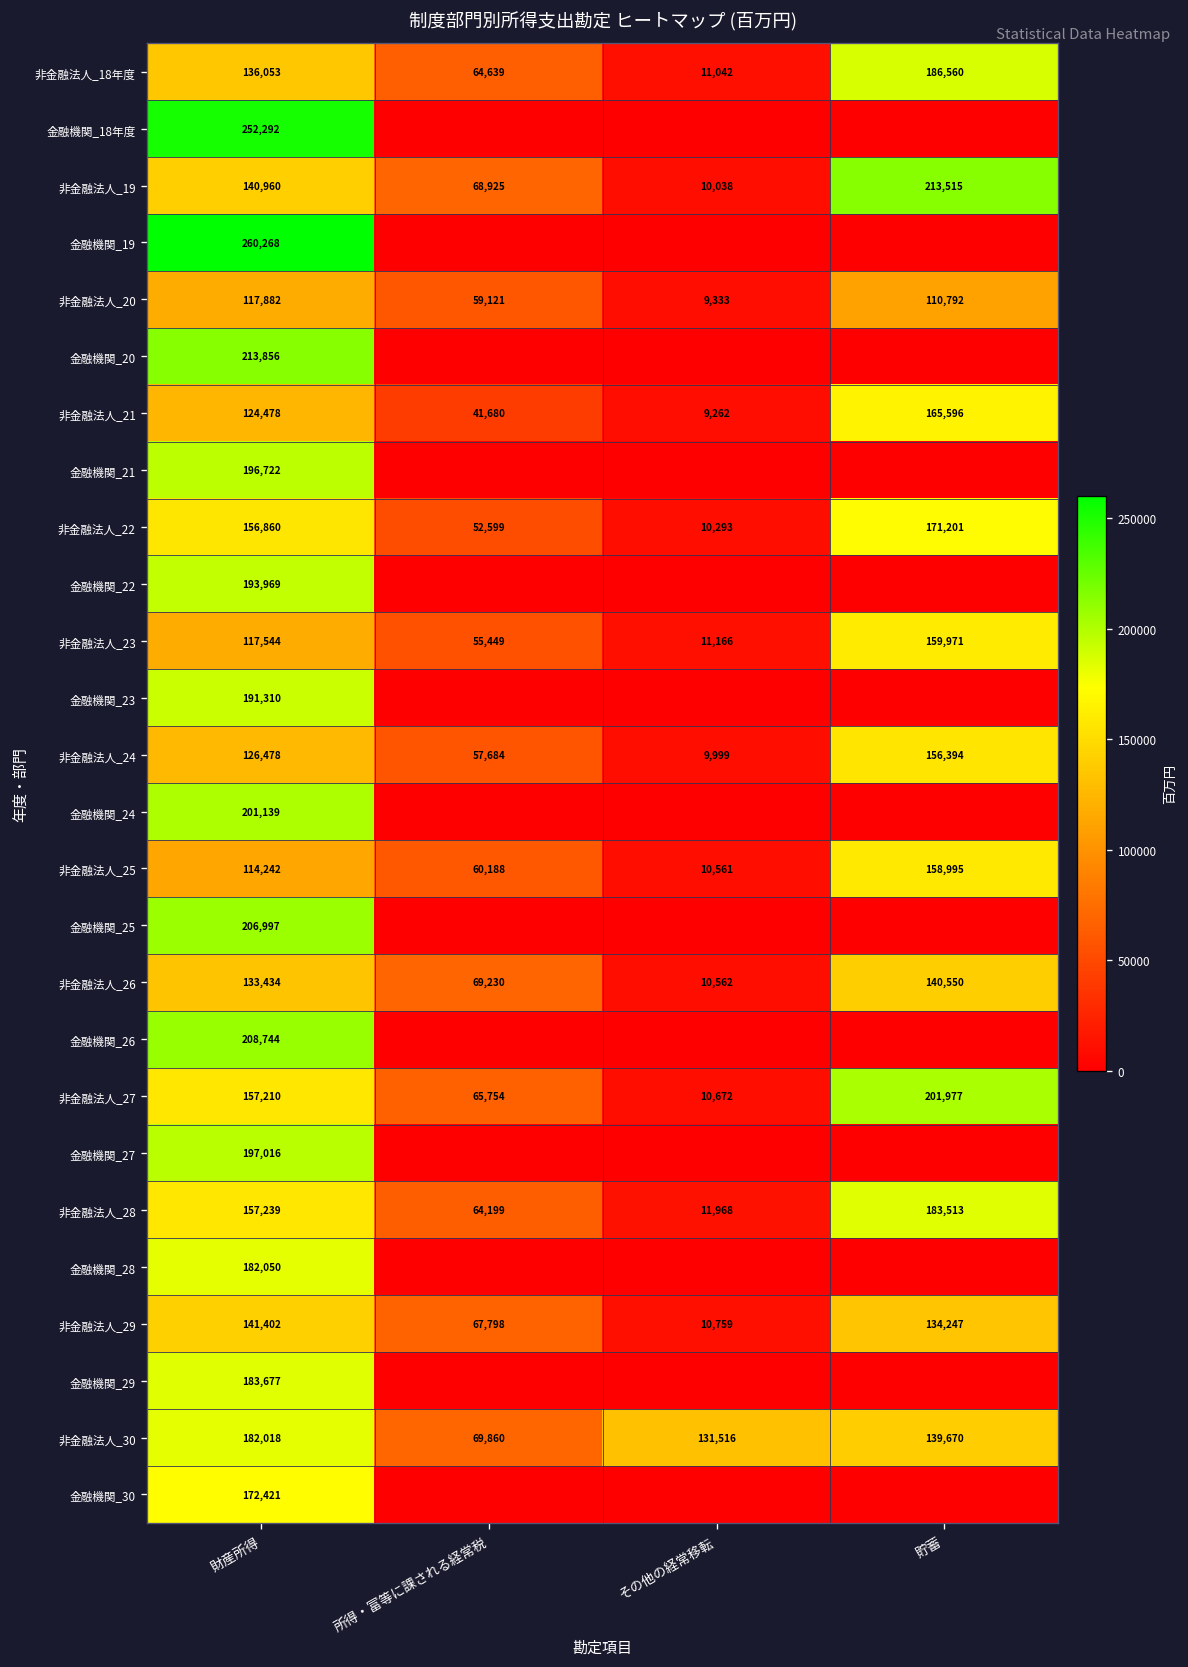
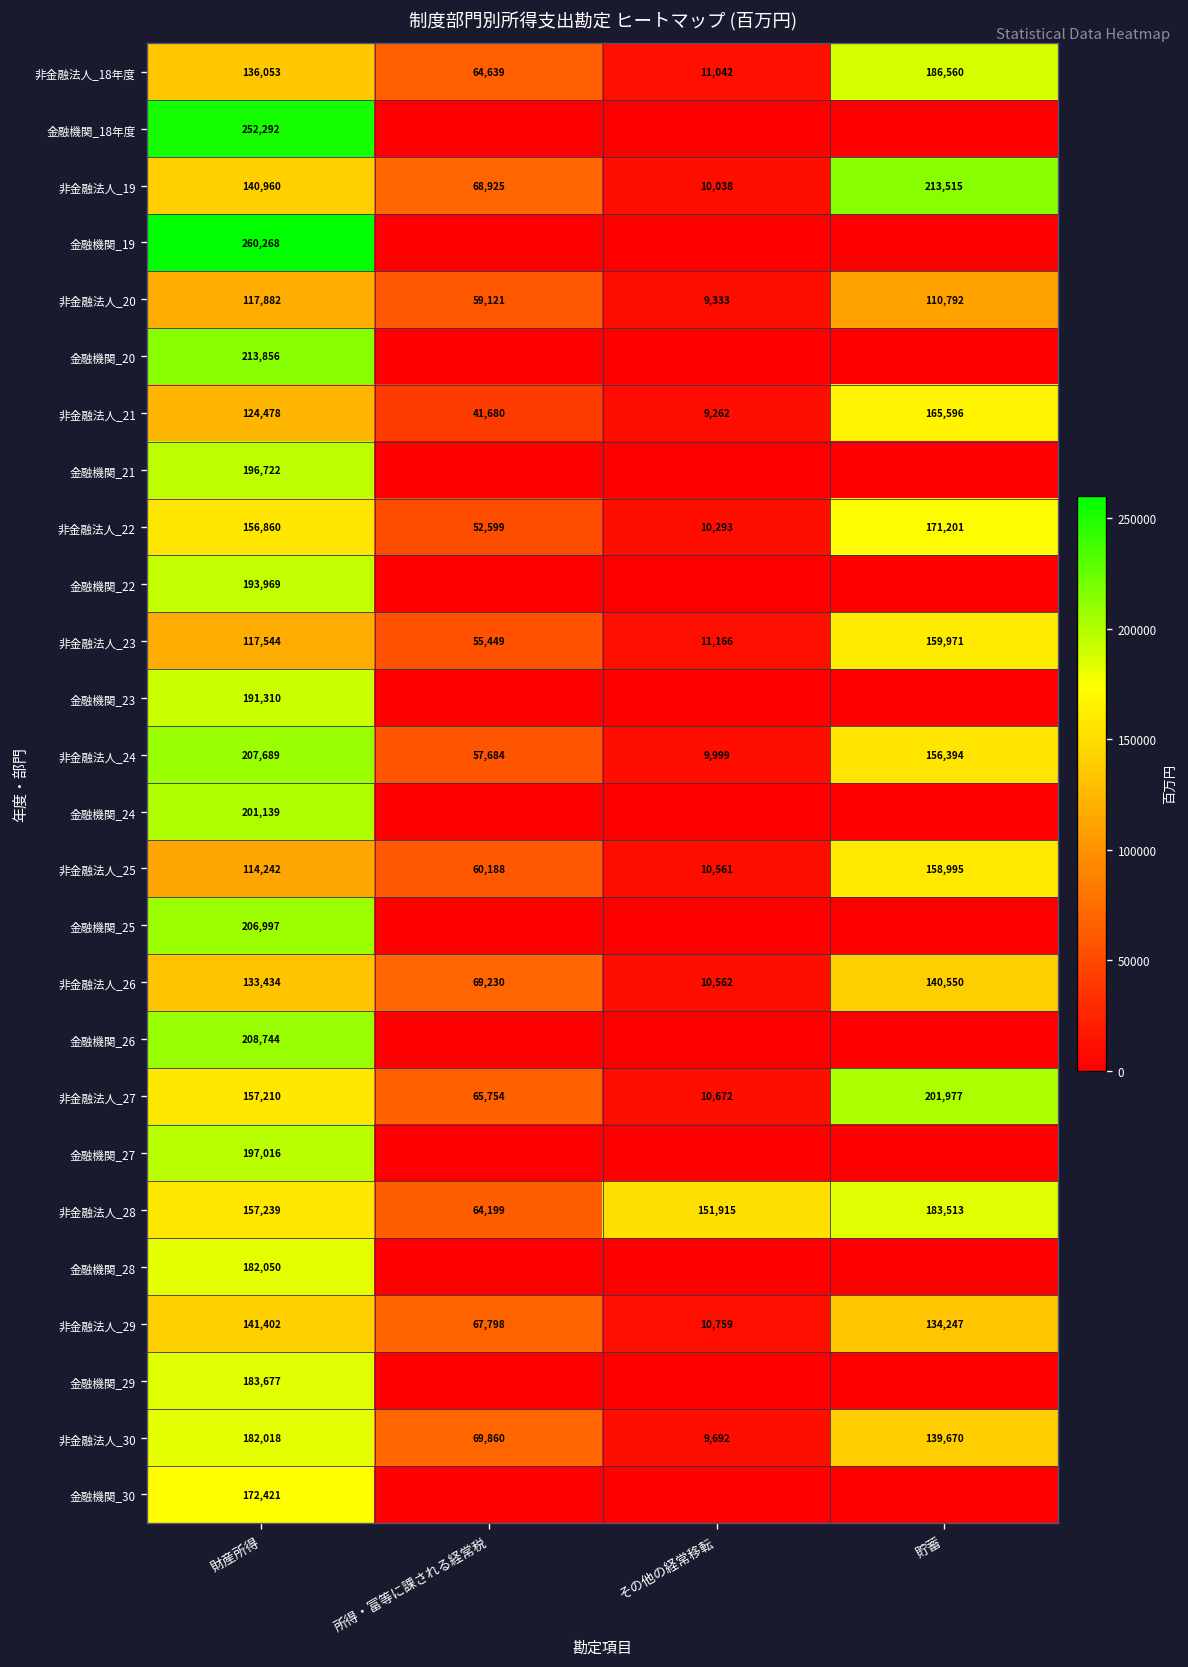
  {
    "非金融法人_18年度": {
      "財産所得": "136,053",
      "所得・富等に課される経常税": "64,639",
      "その他の経常移転": "11,042",
      "貯蓄": "186,560"
    },
    "金融機関_18年度": {
      "財産所得": "252,292"
    },
    "非金融法人_19": {
      "財産所得": "140,960",
      "所得・富等に課される経常税": "68,925",
      "その他の経常移転": "10,038",
      "貯蓄": "213,515"
    },
    "金融機関_19": {
      "財産所得": "260,268"
    },
    "非金融法人_20": {
      "財産所得": "117,882",
      "所得・富等に課される経常税": "59,121",
      "その他の経常移転": "9,333",
      "貯蓄": "110,792"
    },
    "金融機関_20": {
      "財産所得": "213,856"
    },
    "非金融法人_21": {
      "財産所得": "124,478",
      "所得・富等に課される経常税": "41,680",
      "その他の経常移転": "9,262",
      "貯蓄": "165,596"
    },
    "金融機関_21": {
      "財産所得": "196,722"
    },
    "非金融法人_22": {
      "財産所得": "156,860",
      "所得・富等に課される経常税": "52,599",
      "その他の経常移転": "10,293",
      "貯蓄": "171,201"
    },
    "金融機関_22": {
      "財産所得": "193,969"
    },
    "非金融法人_23": {
      "財産所得": "117,544",
      "所得・富等に課される経常税": "55,449",
      "その他の経常移転": "11,166",
      "貯蓄": "159,971"
    },
    "金融機関_23": {
      "財産所得": "191,310"
    },
    "非金融法人_24": {
-     "財産所得": "126,478",
+     "財産所得": "207,689",
      "所得・富等に課される経常税": "57,684",
      "その他の経常移転": "9,999",
      "貯蓄": "156,394"
    },
    "金融機関_24": {
      "財産所得": "201,139"
    },
    "非金融法人_25": {
      "財産所得": "114,242",
      "所得・富等に課される経常税": "60,188",
      "その他の経常移転": "10,561",
      "貯蓄": "158,995"
    },
    "金融機関_25": {
      "財産所得": "206,997"
    },
    "非金融法人_26": {
      "財産所得": "133,434",
      "所得・富等に課される経常税": "69,230",
      "その他の経常移転": "10,562",
      "貯蓄": "140,550"
    },
    "金融機関_26": {
      "財産所得": "208,744"
    },
    "非金融法人_27": {
      "財産所得": "157,210",
      "所得・富等に課される経常税": "65,754",
      "その他の経常移転": "10,672",
      "貯蓄": "201,977"
    },
    "金融機関_27": {
      "財産所得": "197,016"
    },
    "非金融法人_28": {
      "財産所得": "157,239",
      "所得・富等に課される経常税": "64,199",
-     "その他の経常移転": "11,968",
+     "その他の経常移転": "151,915",
      "貯蓄": "183,513"
    },
    "金融機関_28": {
      "財産所得": "182,050"
    },
    "非金融法人_29": {
      "財産所得": "141,402",
      "所得・富等に課される経常税": "67,798",
      "その他の経常移転": "10,759",
      "貯蓄": "134,247"
    },
    "金融機関_29": {
      "財産所得": "183,677"
    },
    "非金融法人_30": {
      "財産所得": "182,018",
      "所得・富等に課される経常税": "69,860",
-     "その他の経常移転": "131,516",
+     "その他の経常移転": "9,692",
      "貯蓄": "139,670"
    },
    "金融機関_30": {
      "財産所得": "172,421"
    }
  }
